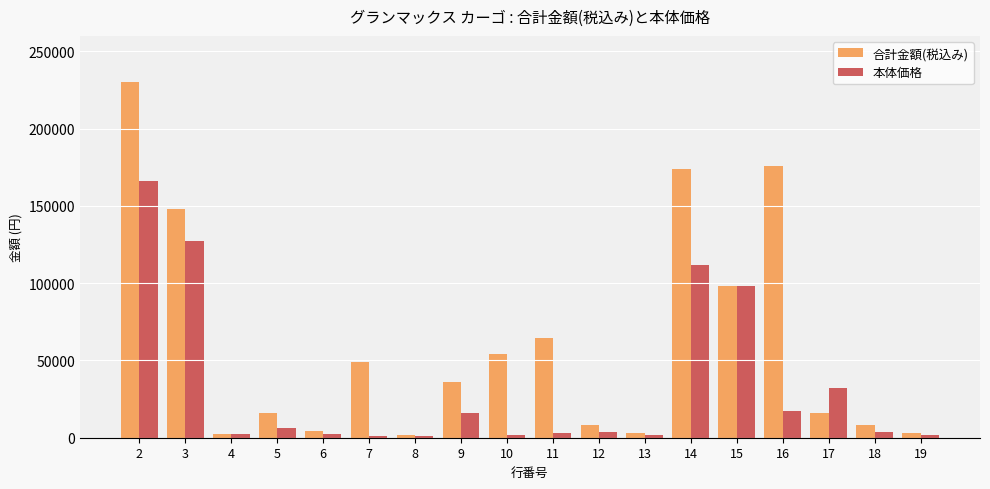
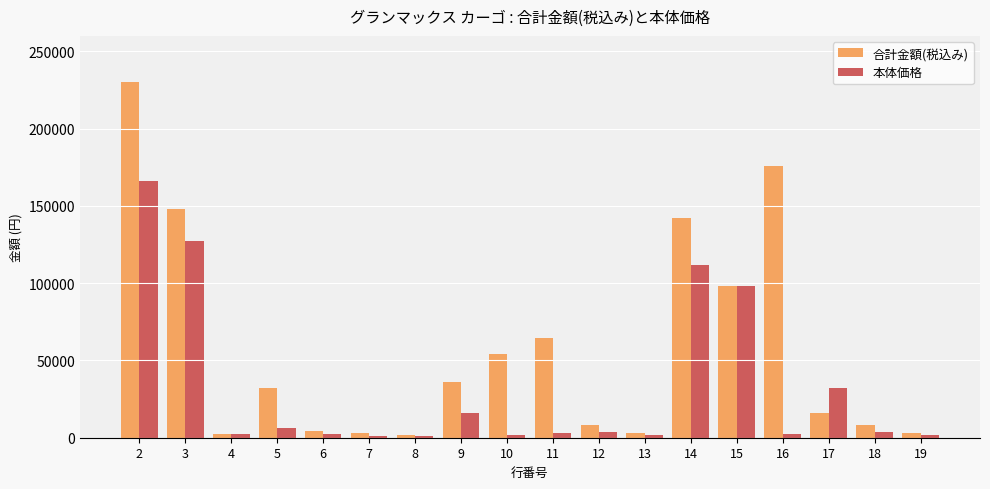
  {
    "合計金額(税込み)": {
      "2": 230000,
      "3": 148000,
      "4": 3000,
-     "5": 16000,
+     "5": 32000,
      "6": 5000,
-     "7": 49000,
+     "7": 3000,
      "8": 2000,
      "9": 36000,
      "10": 54000,
      "11": 64000,
      "12": 8000,
      "13": 3000,
-     "14": 174000,
+     "14": 142000,
      "15": 98000,
      "16": 176000,
      "17": 16000,
      "18": 8000,
      "19": 3000
    },
    "本体価格": {
      "2": 166000,
      "3": 127000,
      "4": 2000,
      "5": 6000,
      "6": 2000,
      "9": 16000,
      "10": 2000,
      "11": 3000,
      "12": 4000,
      "13": 2000,
      "14": 112000,
      "15": 98000,
-     "16": 17000,
+     "16": 2000,
      "17": 32000,
      "18": 4000,
      "19": 2000
    }
  }
